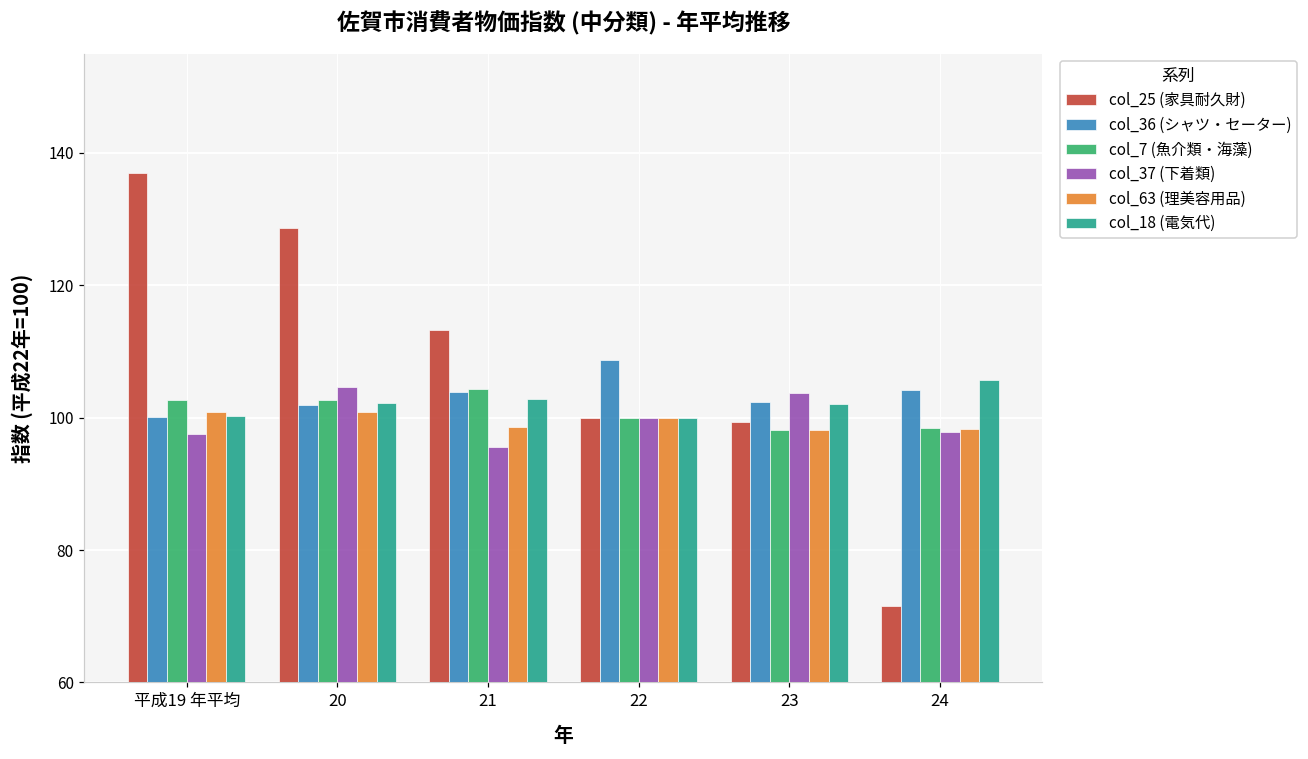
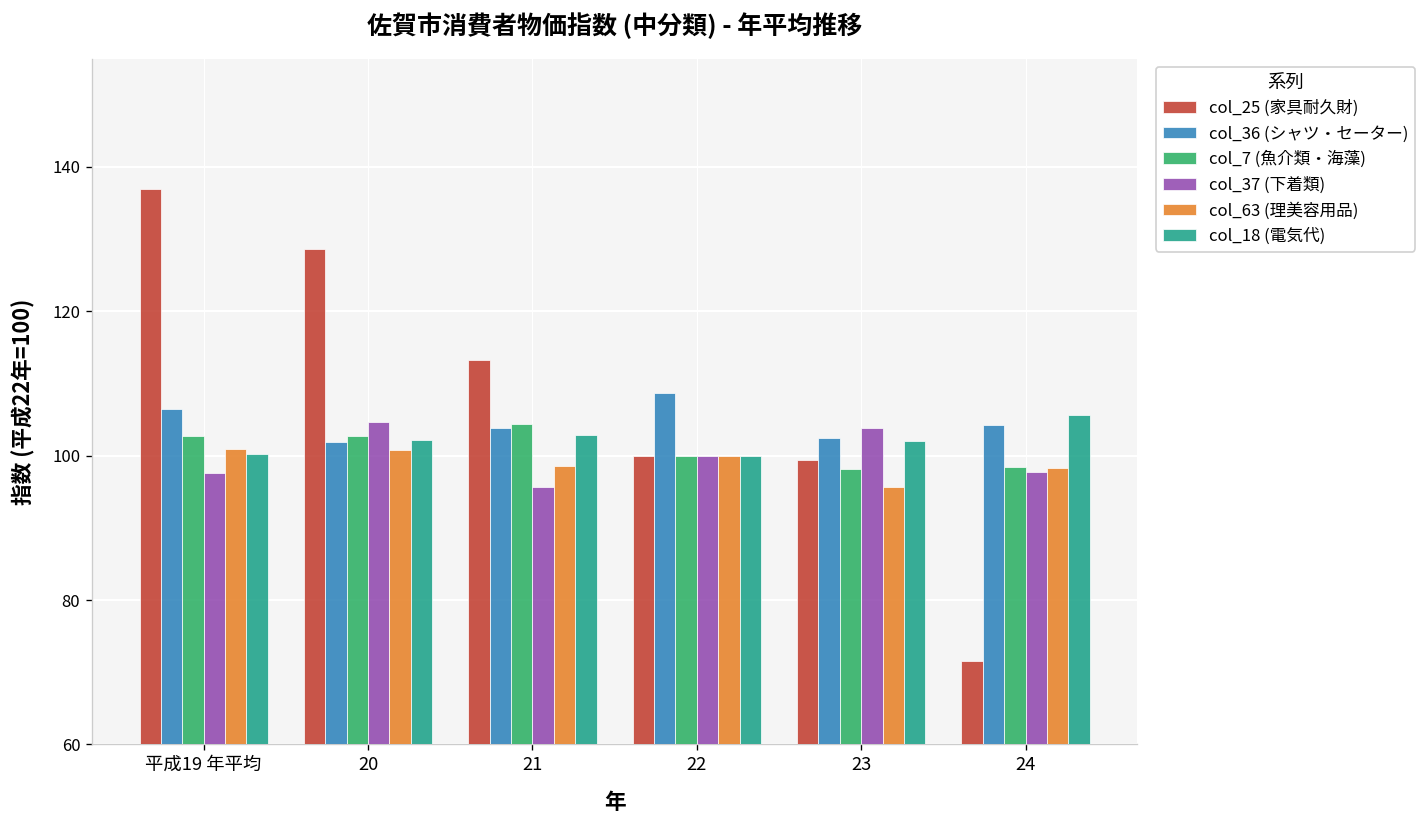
  {
    "col_25 (家具耐久財)": {
      "平成19 年平均": 137,
      "20": 129,
      "21": 113,
      "22": 100,
      "23": 99,
      "24": 72
    },
    "col_36 (シャツ・セーター)": {
-     "平成19 年平均": 100,
+     "平成19 年平均": 106,
      "20": 102,
      "21": 104,
      "22": 109,
      "23": 102,
      "24": 104
    },
    "col_37 (下着類)": {
      "平成19 年平均": 98,
      "20": 105,
      "21": 96,
      "22": 100,
      "23": 104,
      "24": 98
    },
    "col_63 (理美容用品)": {
      "平成19 年平均": 101,
      "20": 101,
      "21": 99,
      "22": 100,
-     "23": 98,
+     "23": 96,
      "24": 98
    }
  }
